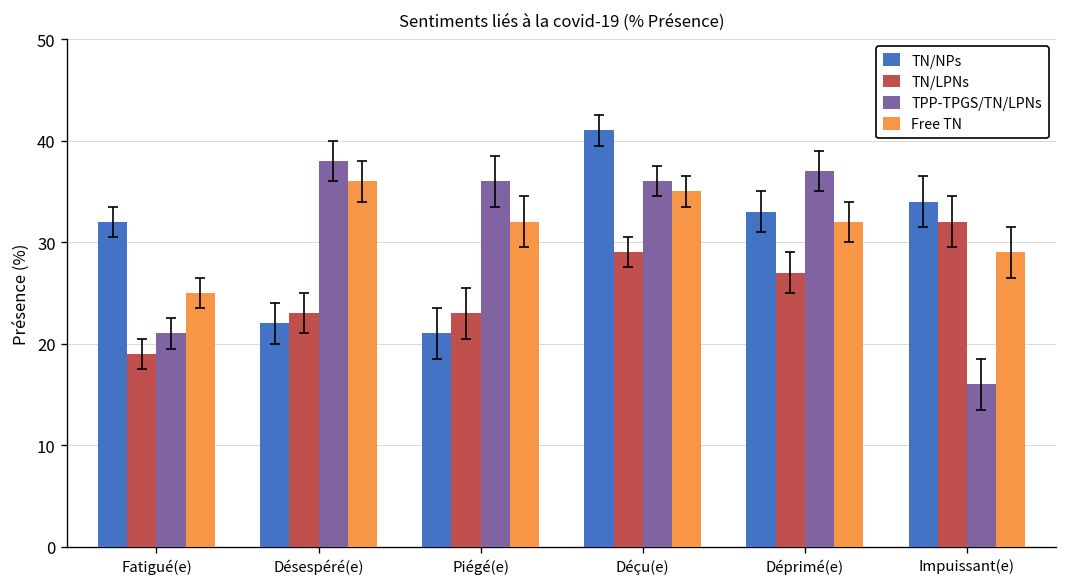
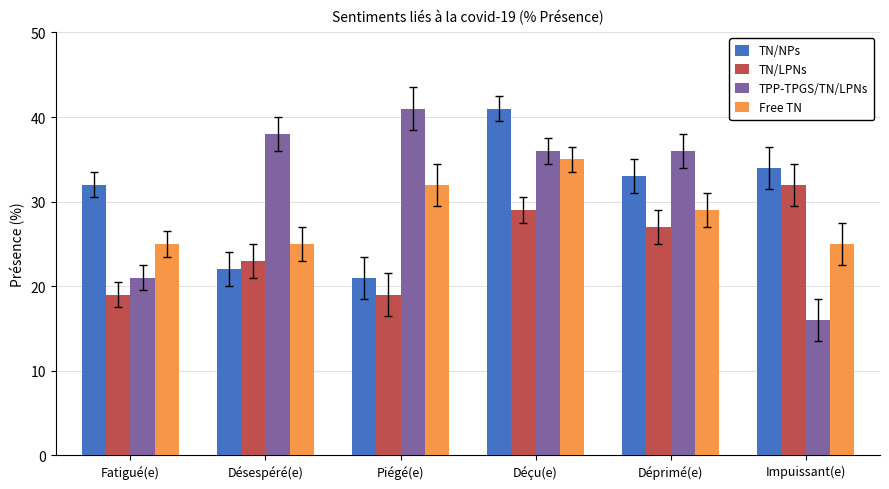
  {
    "TN/LPNs": {
      "Fatigué(e)": 19,
      "Désespéré(e)": 23,
-     "Piégé(e)": 23,
+     "Piégé(e)": 19,
      "Déçu(e)": 29,
      "Déprimé(e)": 27,
      "Impuissant(e)": 32
    },
    "TPP-TPGS/TN/LPNs": {
      "Fatigué(e)": 21,
      "Désespéré(e)": 38,
-     "Piégé(e)": 36,
+     "Piégé(e)": 41,
      "Déçu(e)": 36,
-     "Déprimé(e)": 37,
+     "Déprimé(e)": 36,
      "Impuissant(e)": 16
    },
    "Free TN": {
      "Fatigué(e)": 25,
-     "Désespéré(e)": 36,
+     "Désespéré(e)": 25,
      "Piégé(e)": 32,
      "Déçu(e)": 35,
-     "Déprimé(e)": 32,
-     "Impuissant(e)": 29
+     "Déprimé(e)": 29,
+     "Impuissant(e)": 25
    }
  }
